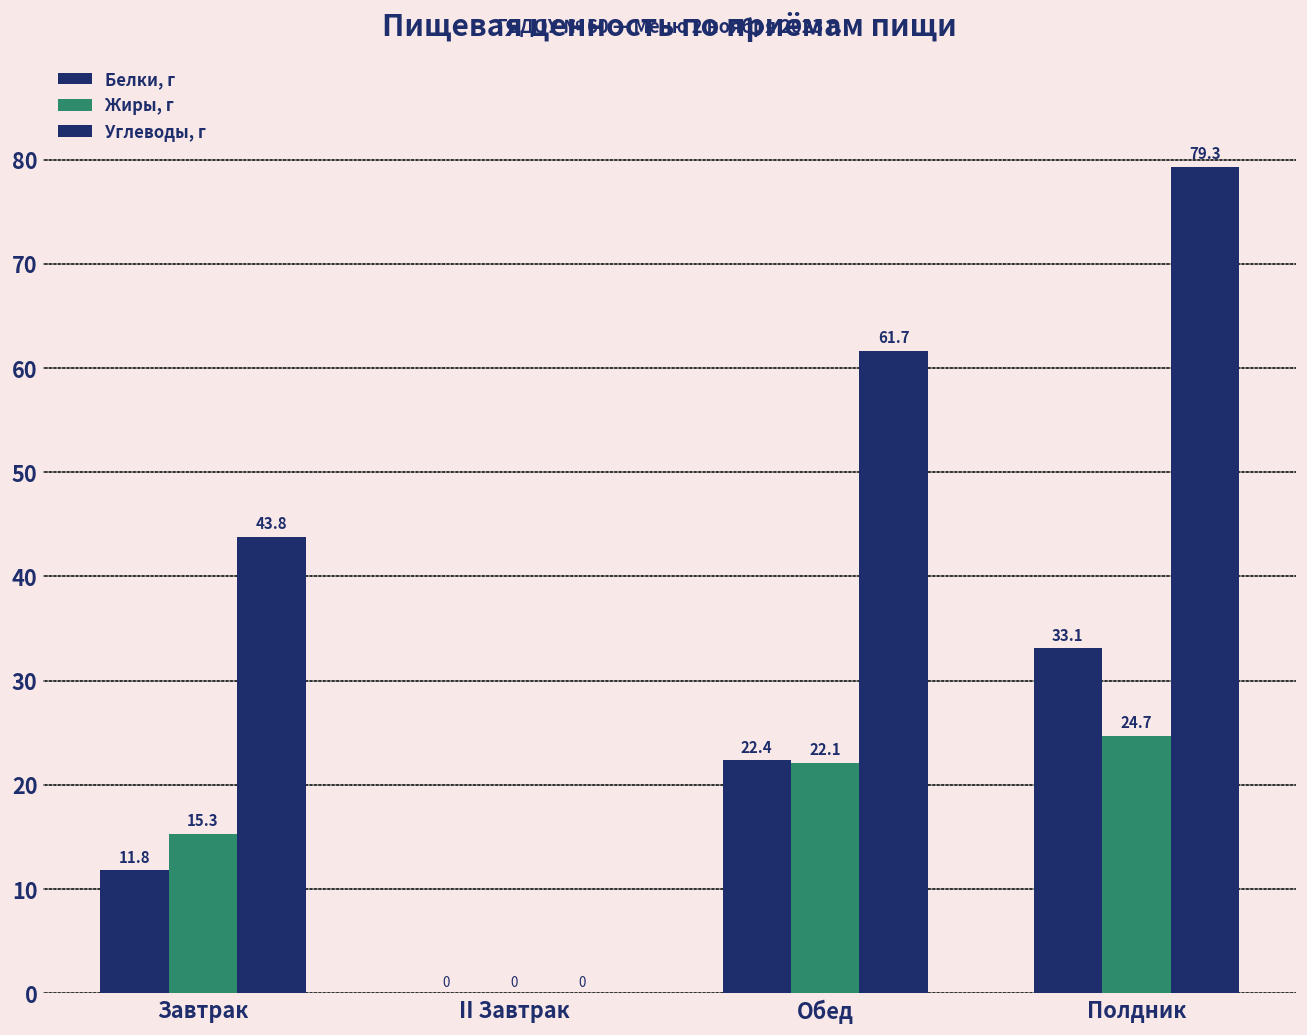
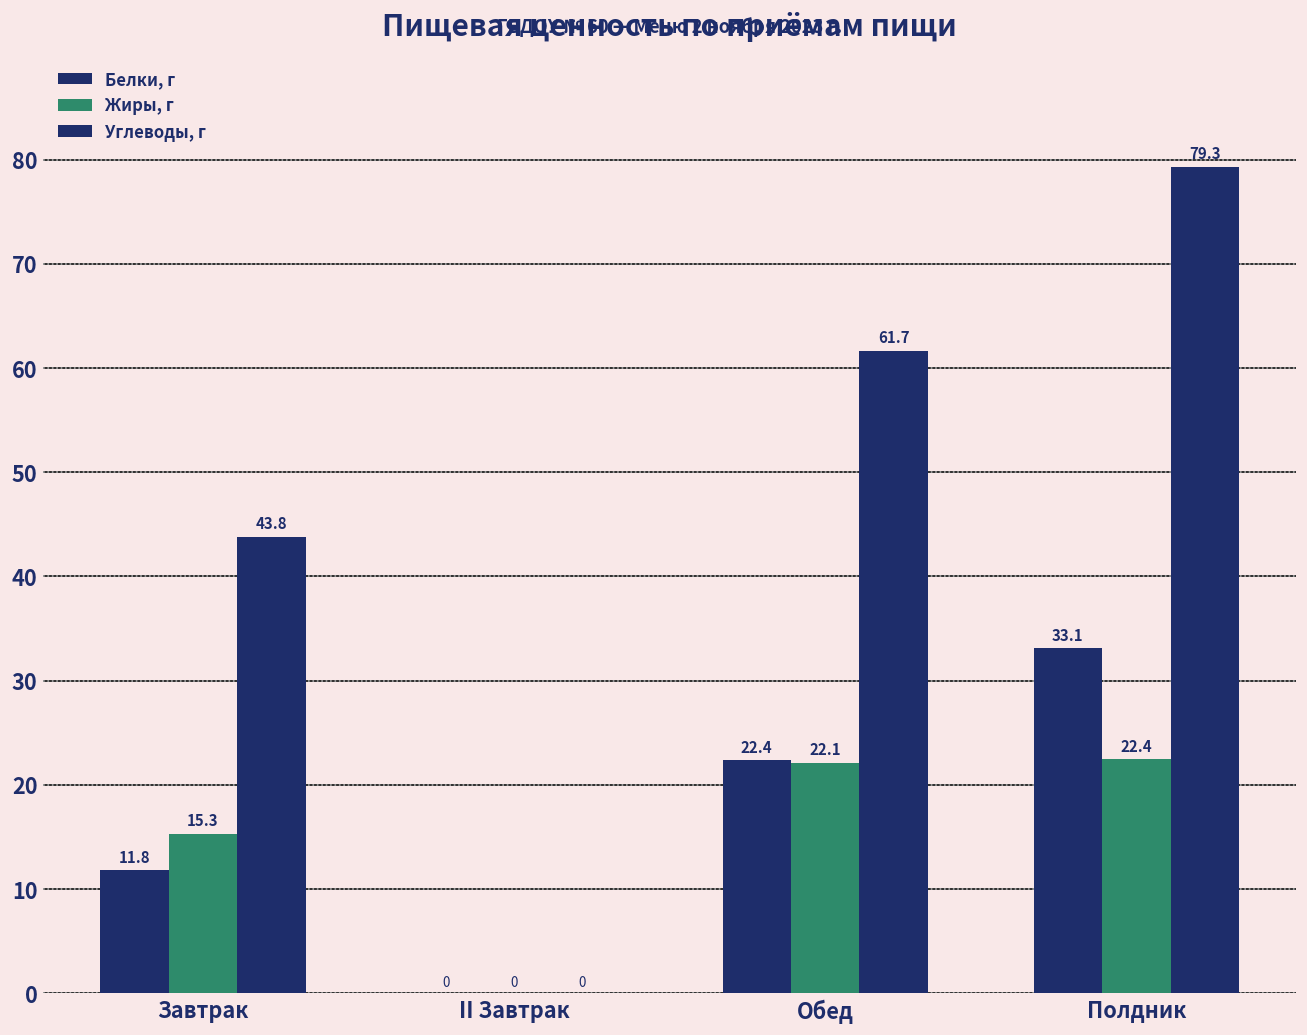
  {
    "Жиры, г": {
      "Завтрак": 15.3,
      "II Завтрак": 0,
      "Обед": 22.1,
-     "Полдник": 24.7
+     "Полдник": 22.4
    }
  }
